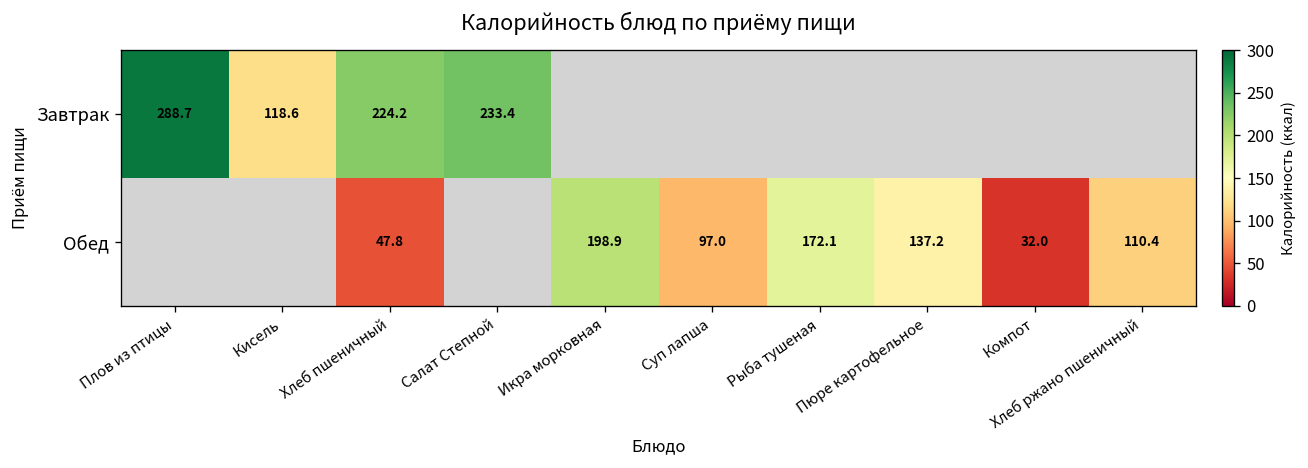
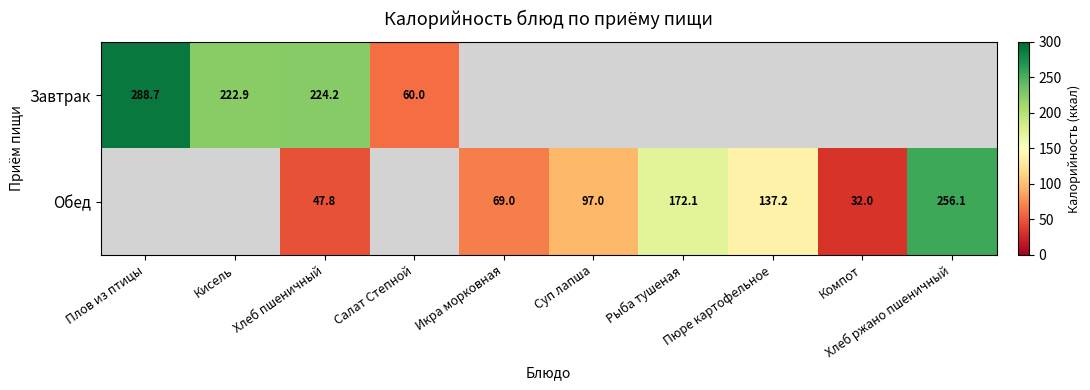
  {
    "Завтрак": {
      "Плов из птицы": 288.7,
-     "Кисель": 118.6,
+     "Кисель": 222.9,
      "Хлеб пшеничный": 224.2,
-     "Салат Степной": 233.4
+     "Салат Степной": 60.0
    },
    "Обед": {
      "Хлеб пшеничный": 47.8,
-     "Икра морковная": 198.9,
+     "Икра морковная": 69.0,
      "Суп лапша": 97.0,
      "Рыба тушеная": 172.1,
      "Пюре картофельное": 137.2,
      "Компот": 32.0,
-     "Хлеб ржано пшеничный": 110.4
+     "Хлеб ржано пшеничный": 256.1
    }
  }
